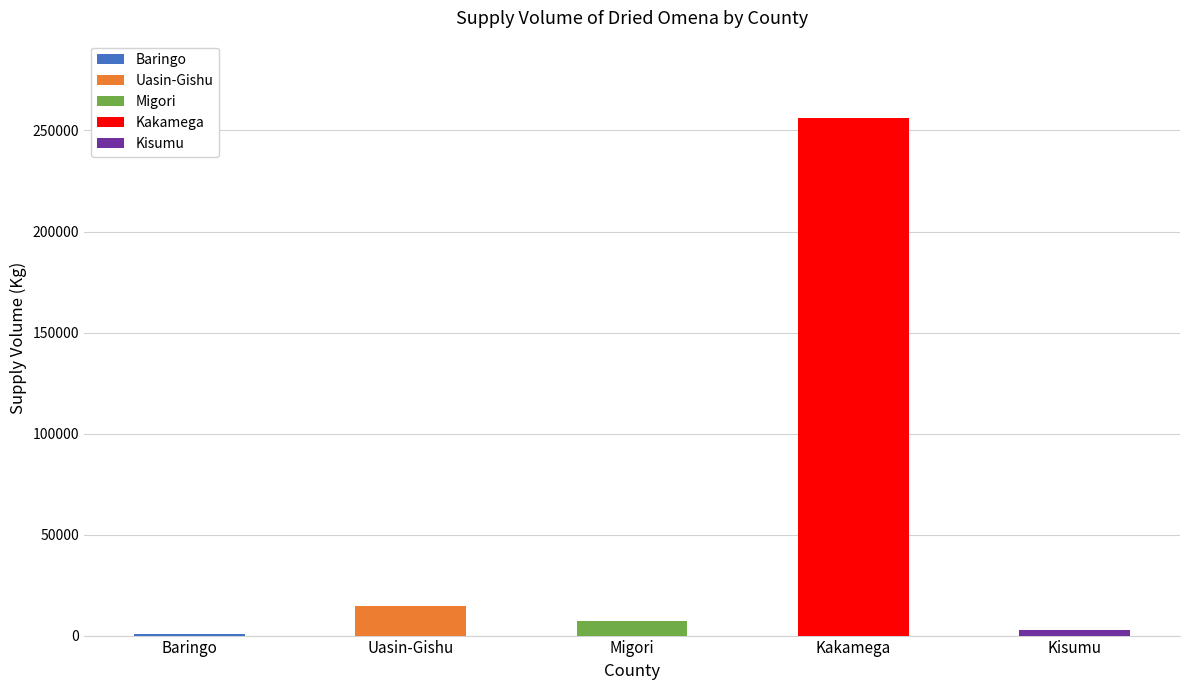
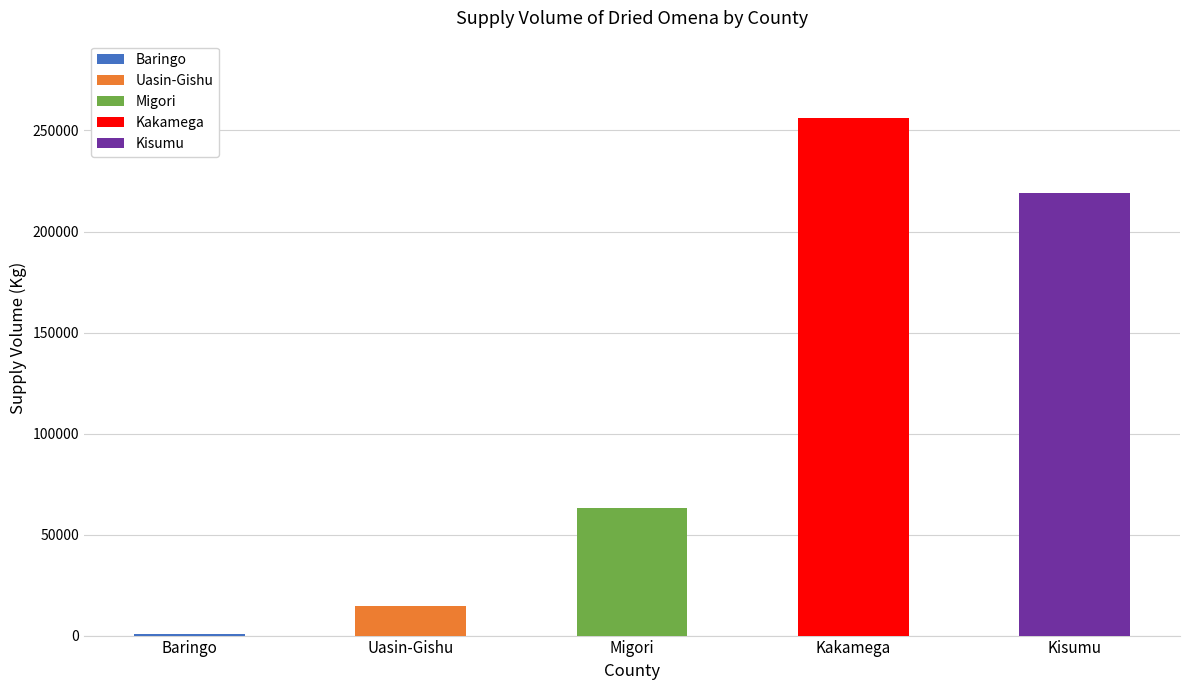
  {
    "Uasin-Gishu": 15000,
-   "Migori": 7000,
+   "Migori": 63000,
    "Kakamega": 256000,
-   "Kisumu": 3000
+   "Kisumu": 219000
  }
